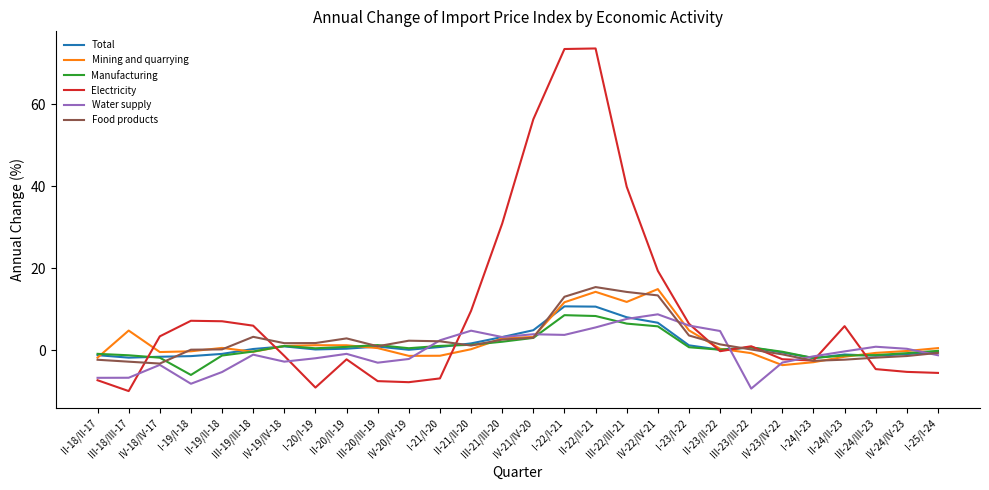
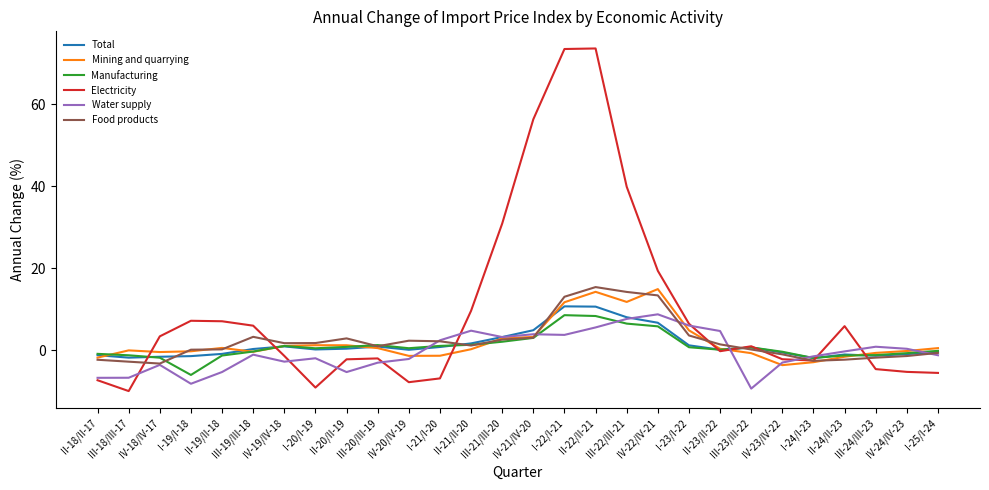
  {
    "Total": {
      "I-19/I-18": -1,
      "IV-21/IV-20": 5,
      "I-22/I-21": 11,
      "II-22/II-21": 11,
      "IV-22/IV-21": 7
    },
    "Mining and quarrying": {
-     "III-18/III-17": 5,
+     "III-18/III-17": 0,
      "IV-18/IV-17": 0,
      "IV-20/IV-19": -1,
      "I-21/I-20": -1,
      "II-21/II-20": 0,
      "I-22/I-21": 12,
      "II-22/II-21": 14,
      "III-22/III-21": 12,
      "IV-22/IV-21": 15,
      "I-23/I-22": 5,
      "III-23/III-22": -1,
      "IV-23/IV-22": -4,
      "I-25/I-24": 1
    },
    "Manufacturing": {
      "I-19/I-18": -6,
      "I-22/I-21": 9,
      "II-22/II-21": 8,
      "III-22/III-21": 7,
      "IV-22/IV-21": 6
    },
    "Electricity": {
      "III-18/III-17": -10,
      "IV-18/IV-17": 3,
      "I-19/I-18": 7,
      "II-19/II-18": 7,
      "III-19/III-18": 6,
      "IV-19/IV-18": -1,
      "I-20/I-19": -9,
      "II-20/II-19": -2,
-     "III-20/III-19": -7,
+     "III-20/III-19": -2,
      "IV-20/IV-19": -8,
      "I-21/I-20": -7,
      "II-21/II-20": 10,
      "III-21/III-20": 31,
      "IV-21/IV-20": 56,
      "I-22/I-21": 73,
      "II-22/II-21": 74,
      "III-22/III-21": 40,
      "IV-22/IV-21": 19,
      "IV-23/IV-22": -2,
      "II-24/II-23": 6,
      "III-24/III-23": -5,
      "IV-24/IV-23": -5,
      "I-25/I-24": -5
    },
    "Water supply": {
      "III-18/III-17": -7,
      "I-19/I-18": -8,
      "II-19/II-18": -5,
      "III-19/III-18": -1,
      "IV-19/IV-18": -3,
      "I-20/I-19": -2,
-     "II-20/II-19": -1,
+     "II-20/II-19": -5,
      "III-20/III-19": -3,
      "IV-20/IV-19": -2,
      "II-21/II-20": 5,
      "IV-21/IV-20": 4,
      "I-22/I-21": 4,
      "II-22/II-21": 6,
      "IV-22/IV-21": 9,
      "II-23/II-22": 5,
      "III-23/III-22": -9,
      "IV-23/IV-22": -3,
      "II-24/II-23": 0,
      "III-24/III-23": 1
    },
    "Food products": {
      "III-18/III-17": -3,
      "III-19/III-18": 3,
      "IV-19/IV-18": 2,
      "II-20/II-19": 3,
      "IV-20/IV-19": 2,
      "I-22/I-21": 13,
      "II-22/II-21": 15,
      "III-22/III-21": 14,
      "IV-22/IV-21": 13,
      "I-23/I-22": 4,
      "II-23/II-22": 1,
      "II-24/II-23": -2
    }
  }
